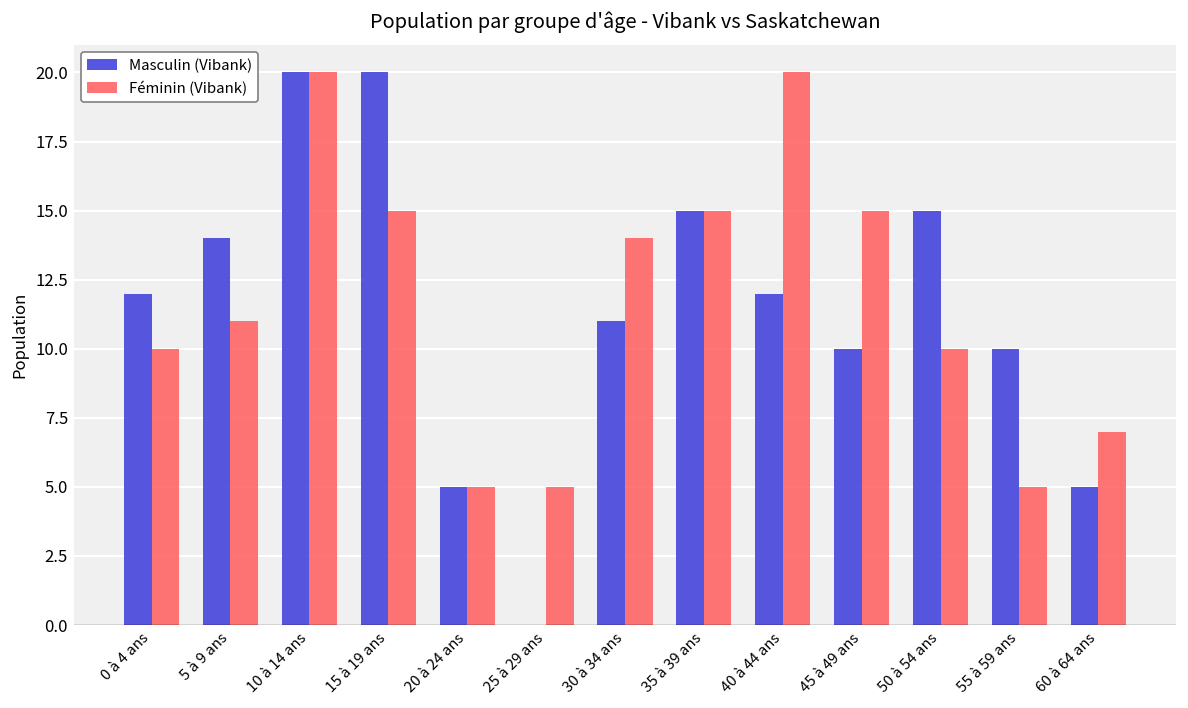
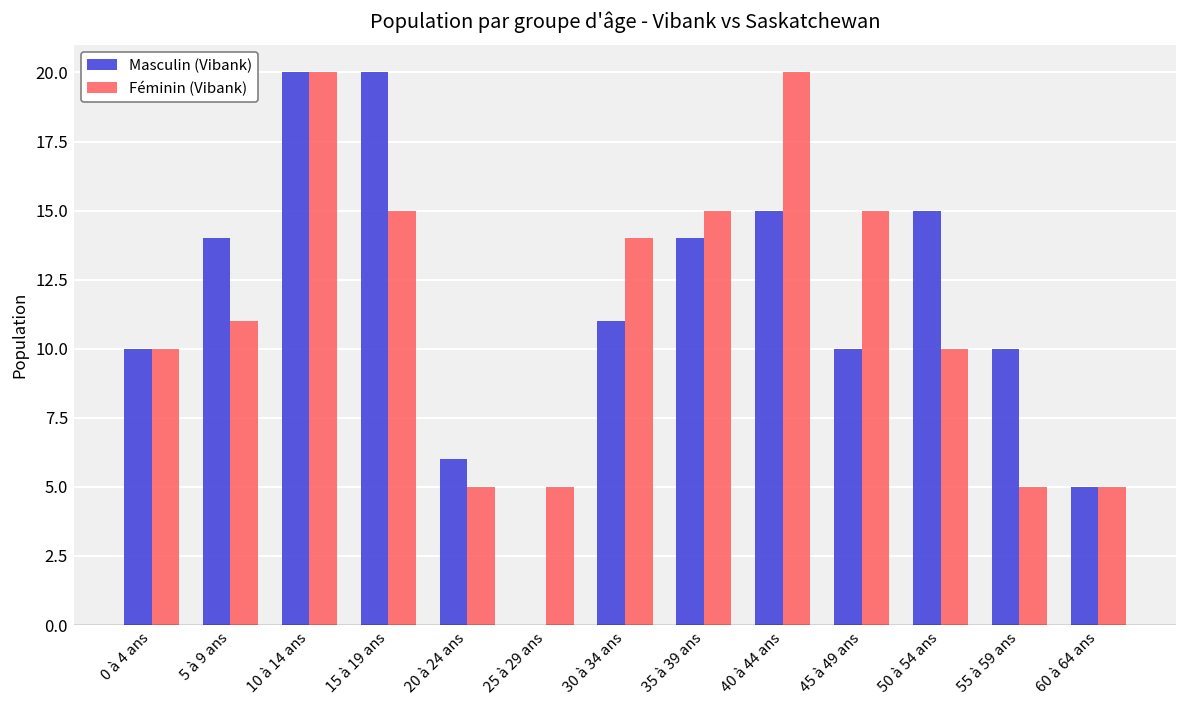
  {
    "Masculin (Vibank)": {
-     "0 à 4 ans": 12,
+     "0 à 4 ans": 10,
      "5 à 9 ans": 14,
      "10 à 14 ans": 20,
      "15 à 19 ans": 20,
-     "20 à 24 ans": 5,
+     "20 à 24 ans": 6,
      "25 à 29 ans": 0,
      "30 à 34 ans": 11,
-     "35 à 39 ans": 15,
-     "40 à 44 ans": 12,
+     "35 à 39 ans": 14,
+     "40 à 44 ans": 15,
      "45 à 49 ans": 10,
      "50 à 54 ans": 15,
      "55 à 59 ans": 10,
      "60 à 64 ans": 5
    },
    "Féminin (Vibank)": {
      "0 à 4 ans": 10,
      "5 à 9 ans": 11,
      "10 à 14 ans": 20,
      "15 à 19 ans": 15,
      "20 à 24 ans": 5,
      "25 à 29 ans": 5,
      "30 à 34 ans": 14,
      "35 à 39 ans": 15,
      "40 à 44 ans": 20,
      "45 à 49 ans": 15,
      "50 à 54 ans": 10,
      "55 à 59 ans": 5,
-     "60 à 64 ans": 7
+     "60 à 64 ans": 5
    }
  }
